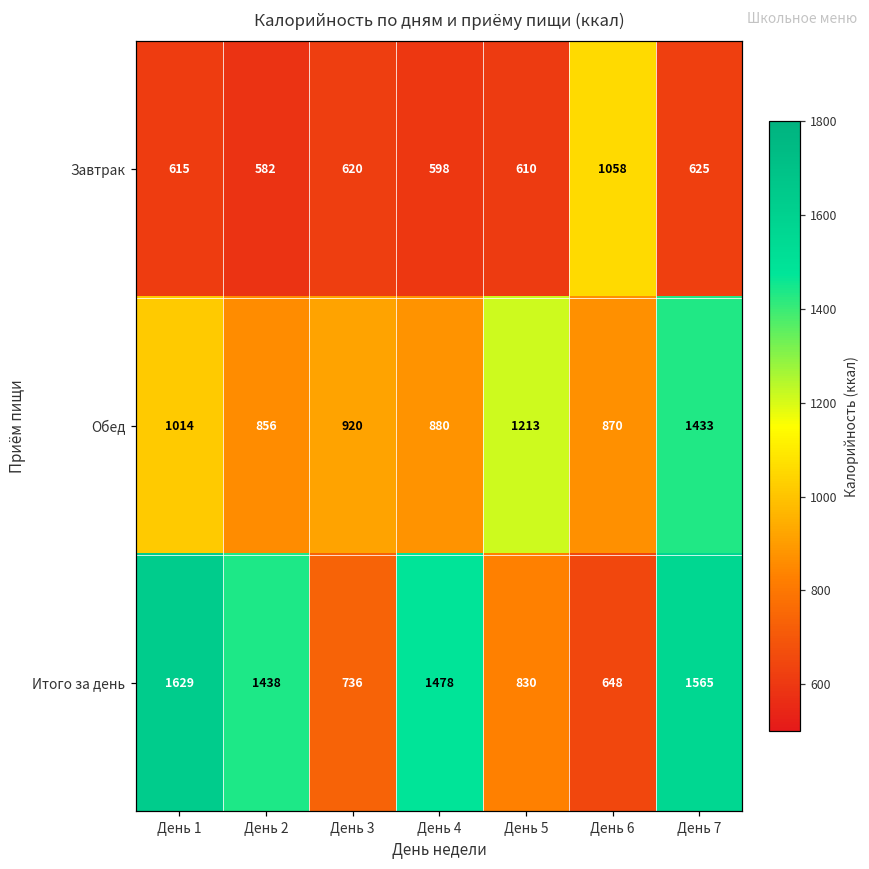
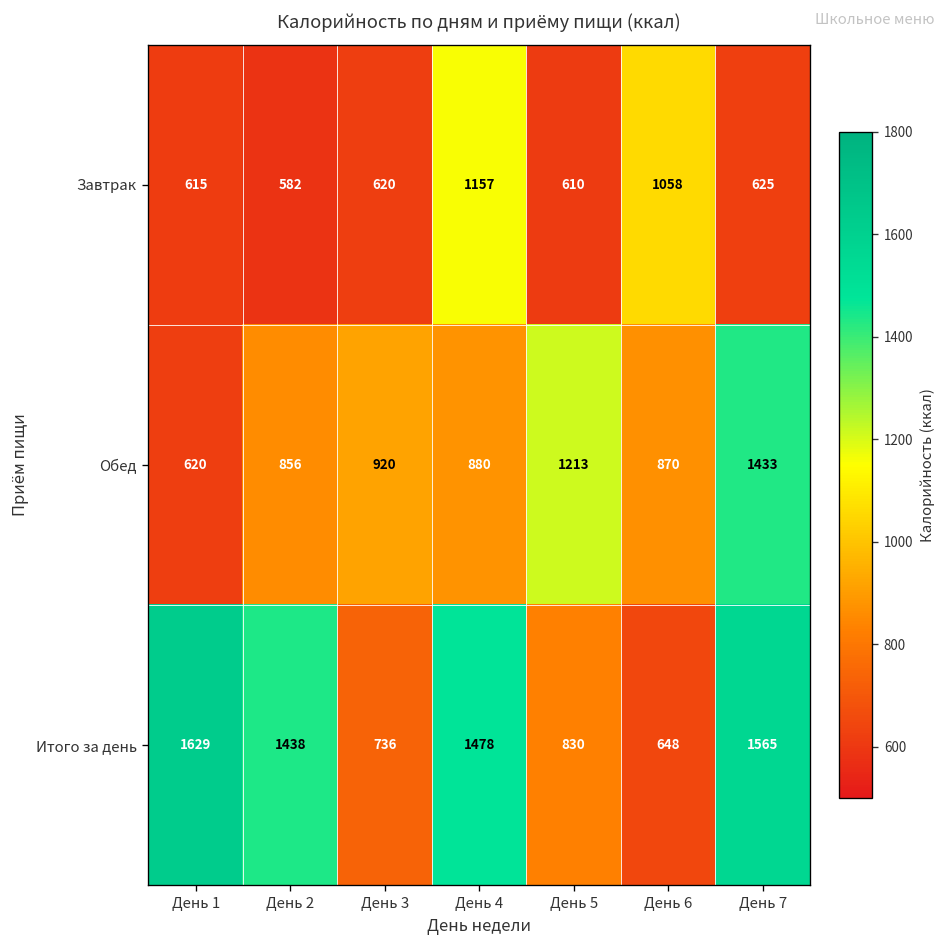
  {
    "Завтрак": {
      "День 1": 615,
      "День 2": 582,
      "День 3": 620,
-     "День 4": 598,
+     "День 4": 1157,
      "День 5": 610,
      "День 6": 1058,
      "День 7": 625
    },
    "Обед": {
-     "День 1": 1014,
+     "День 1": 620,
      "День 2": 856,
      "День 3": 920,
      "День 4": 880,
      "День 5": 1213,
      "День 6": 870,
      "День 7": 1433
    },
    "Итого за день": {
      "День 1": 1629,
      "День 2": 1438,
      "День 3": 736,
      "День 4": 1478,
      "День 5": 830,
      "День 6": 648,
      "День 7": 1565
    }
  }
